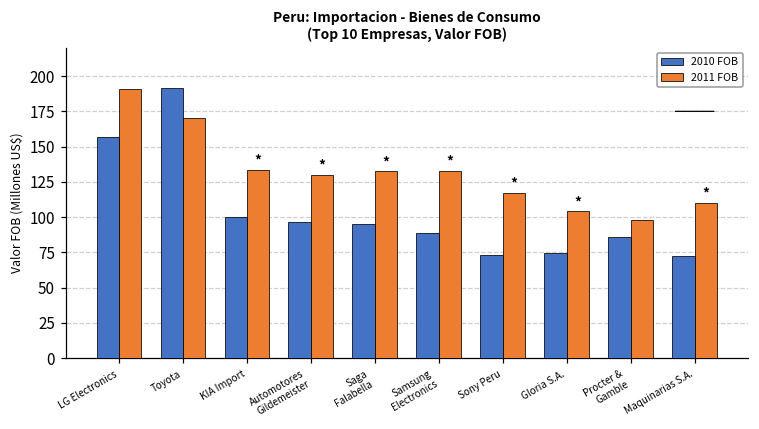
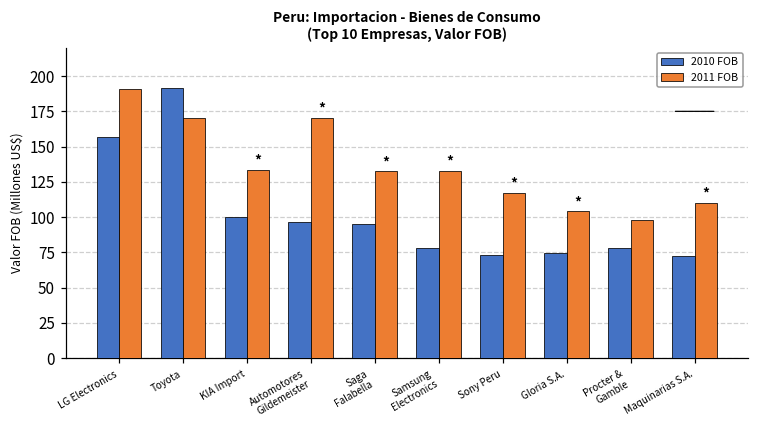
  {
    "2010 FOB": {
      "LG Electronics": 156,
      "Toyota": 192,
      "KIA Import": 100,
      "Automotores Gildemeister": 97,
      "Saga Falabella": 95,
-     "Samsung Electronics": 89,
+     "Samsung Electronics": 78,
      "Sony Peru": 73,
      "Gloria S.A.": 75,
-     "Procter & Gamble": 86,
+     "Procter & Gamble": 78,
      "Maquinarias S.A.": 72
    },
    "2011 FOB": {
      "LG Electronics": 191,
      "Toyota": 170,
      "KIA Import": 134,
-     "Automotores Gildemeister": 130,
+     "Automotores Gildemeister": 170,
      "Saga Falabella": 132,
      "Samsung Electronics": 133,
      "Sony Peru": 117,
      "Gloria S.A.": 104,
      "Procter & Gamble": 98,
      "Maquinarias S.A.": 110
    }
  }
